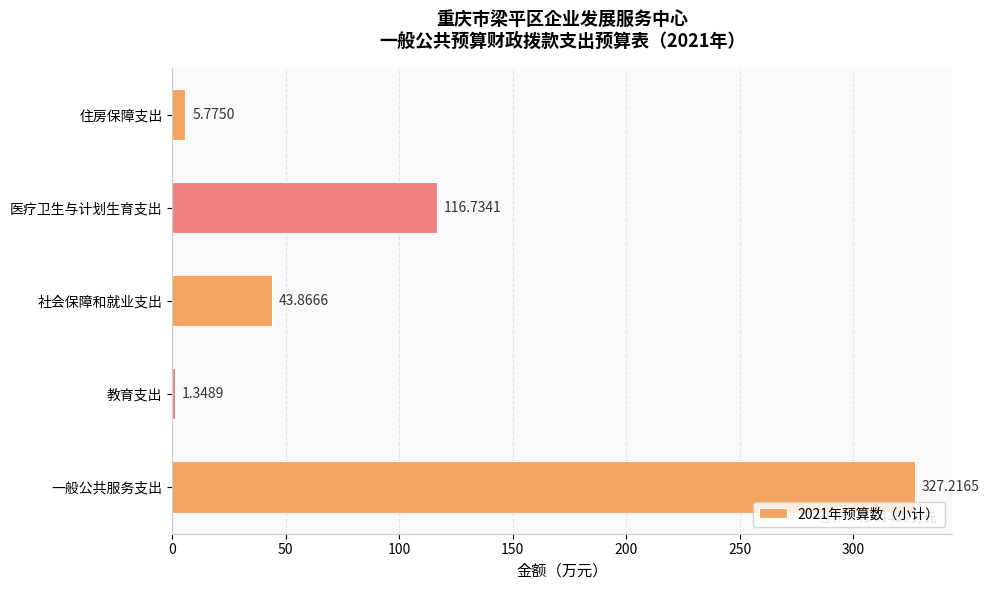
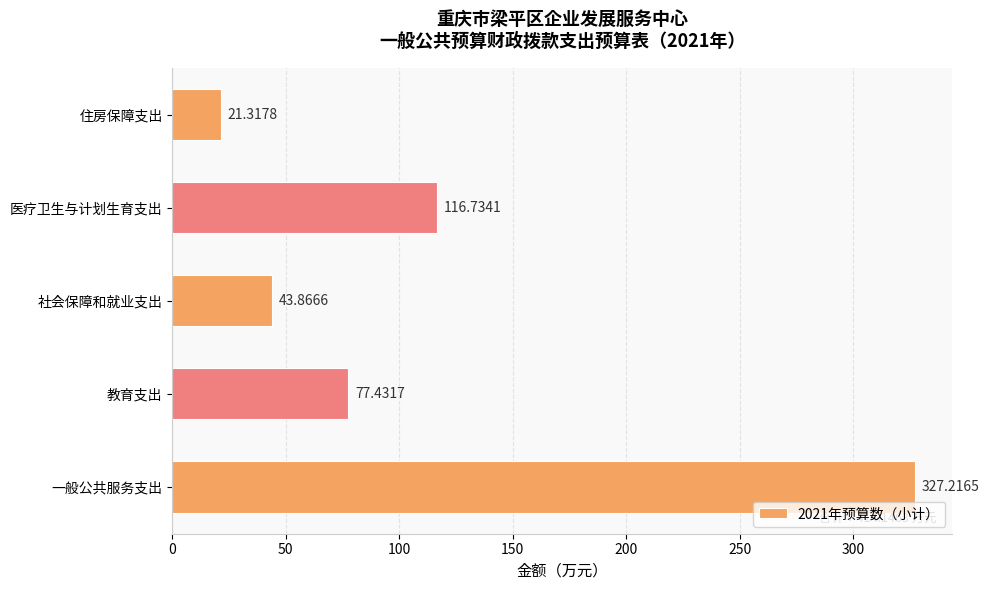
  {
-   "住房保障支出": 5.7750,
+   "住房保障支出": 21.3178,
    "医疗卫生与计划生育支出": 116.7341,
    "社会保障和就业支出": 43.8666,
-   "教育支出": 1.3489,
+   "教育支出": 77.4317,
    "一般公共服务支出": 327.2165
  }
